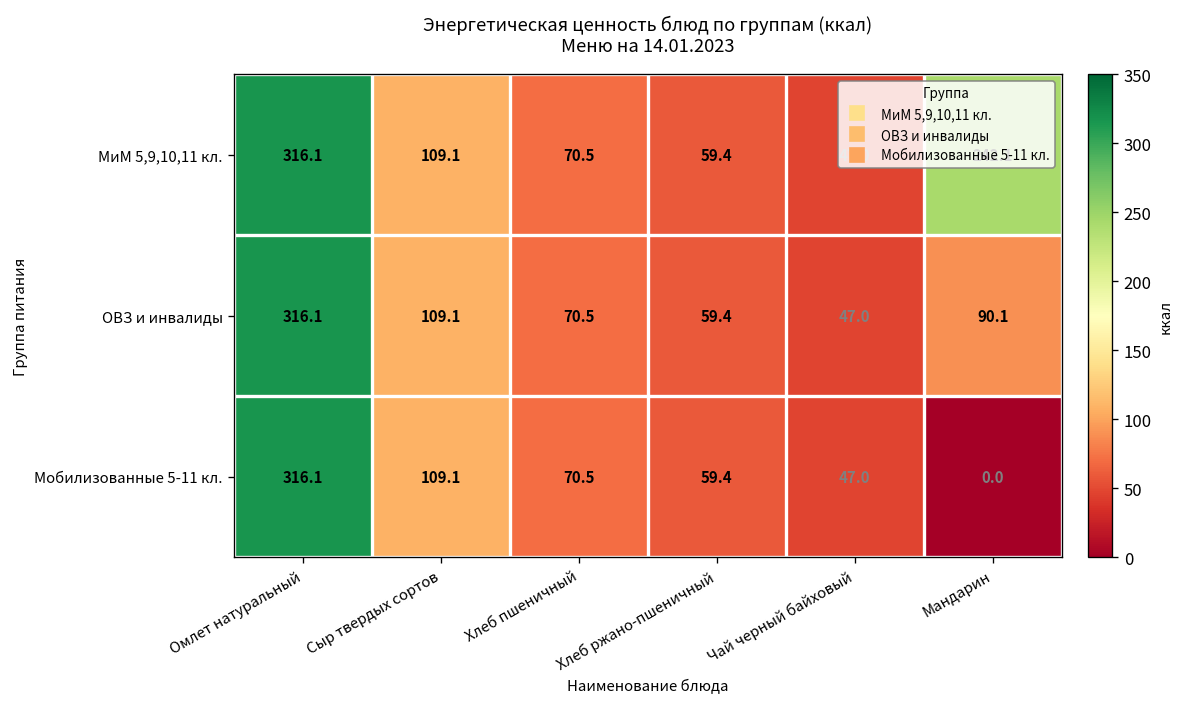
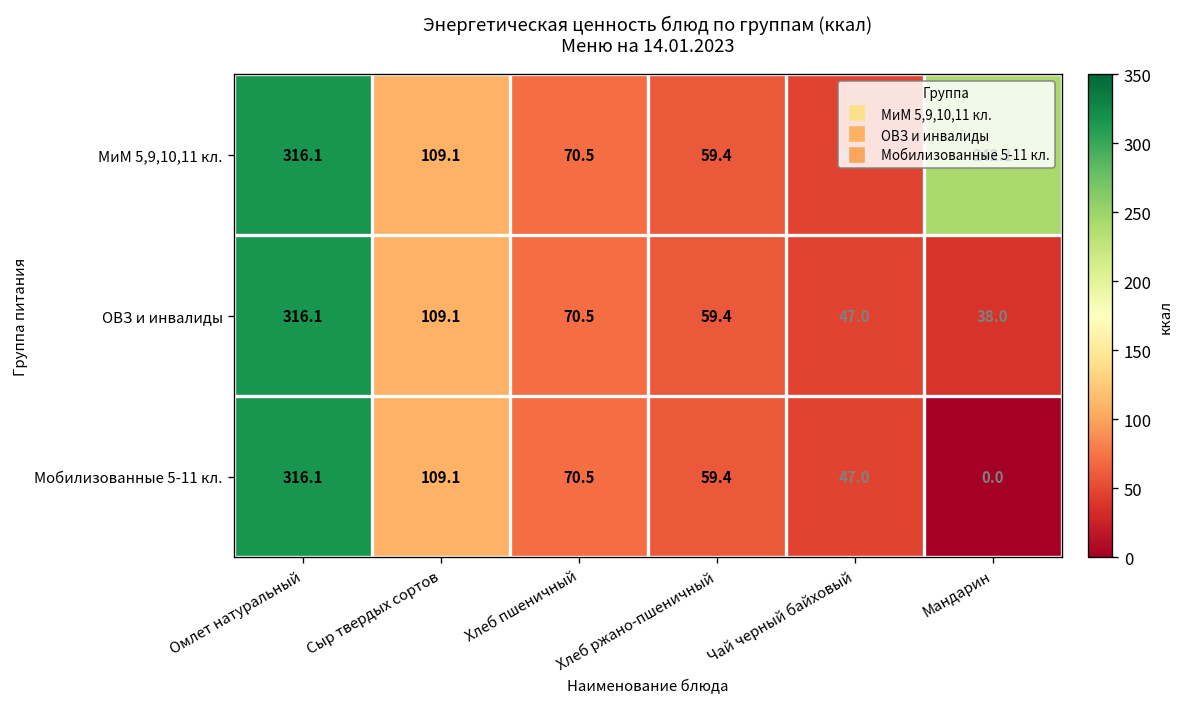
  {
    "МиМ 5,9,10,11 кл.": {
      "Омлет натуральный": 316.1,
      "Сыр твердых сортов": 109.1,
      "Хлеб пшеничный": 70.5,
      "Хлеб ржано-пшеничный": 59.4
    },
    "ОВЗ и инвалиды": {
      "Омлет натуральный": 316.1,
      "Сыр твердых сортов": 109.1,
      "Хлеб пшеничный": 70.5,
      "Хлеб ржано-пшеничный": 59.4,
      "Чай черный байховый": 47.0,
-     "Мандарин": 90.1
+     "Мандарин": 38.0
    },
    "Мобилизованные 5-11 кл.": {
      "Омлет натуральный": 316.1,
      "Сыр твердых сортов": 109.1,
      "Хлеб пшеничный": 70.5,
      "Хлеб ржано-пшеничный": 59.4,
      "Чай черный байховый": 47.0,
      "Мандарин": 0.0
    }
  }
